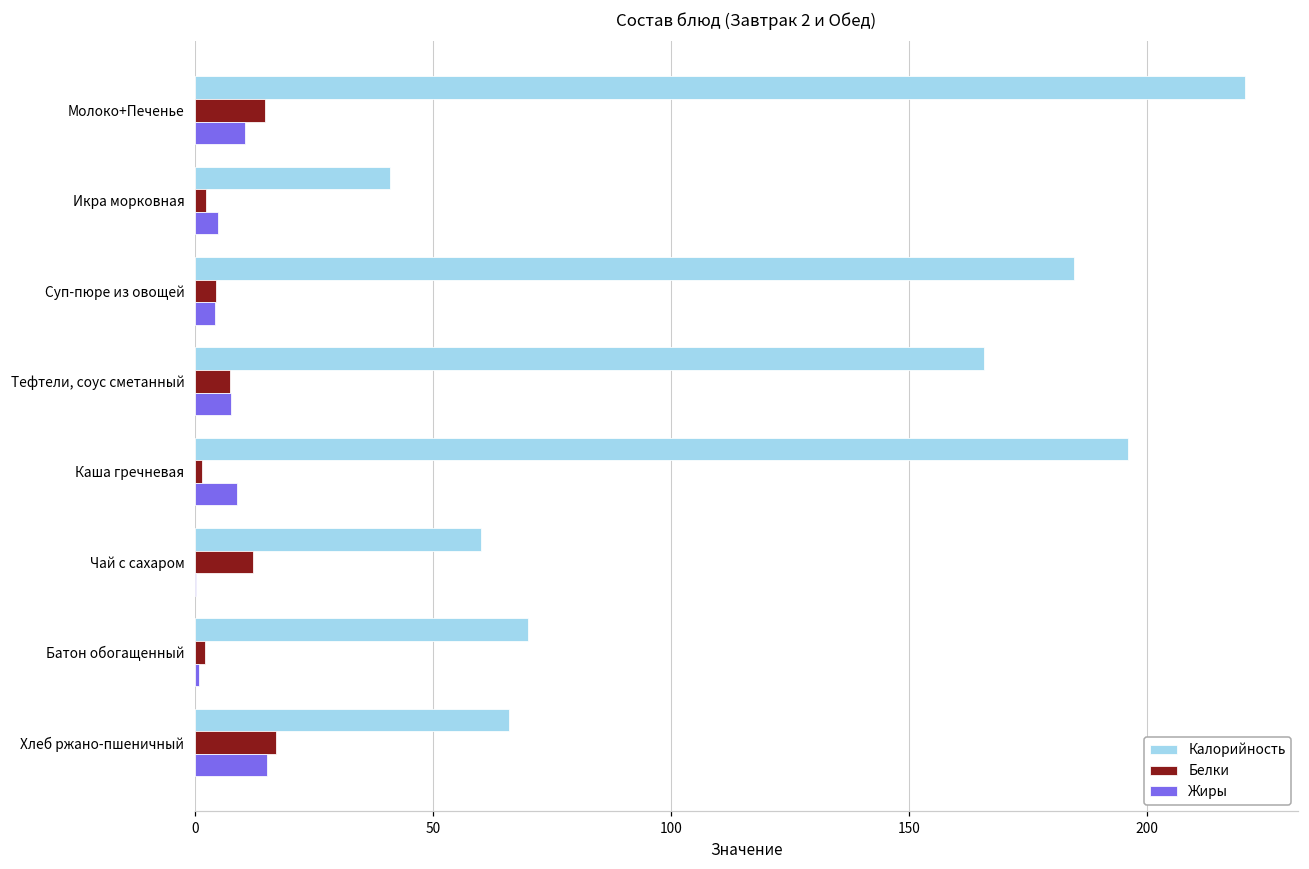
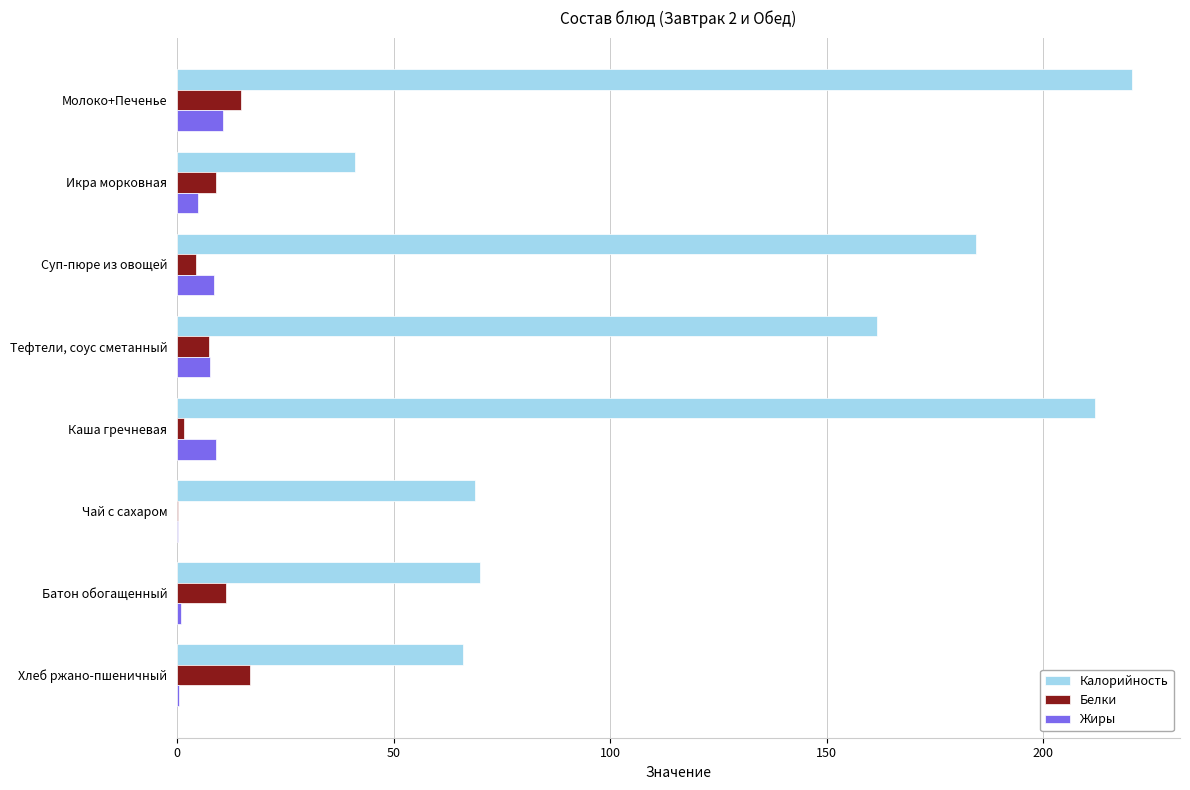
  {
    "Калорийность": {
      "Молоко+Печенье": 221,
      "Икра морковная": 41,
      "Суп-пюре из овощей": 185,
-     "Тефтели, соус сметанный": 166,
-     "Каша гречневая": 196,
-     "Чай с сахаром": 60,
+     "Тефтели, соус сметанный": 162,
+     "Каша гречневая": 212,
+     "Чай с сахаром": 69,
      "Батон обогащенный": 70,
      "Хлеб ржано-пшеничный": 66
    },
    "Белки": {
      "Молоко+Печенье": 15,
-     "Икра морковная": 2,
+     "Икра морковная": 9,
      "Суп-пюре из овощей": 4,
      "Тефтели, соус сметанный": 7,
      "Каша гречневая": 2,
-     "Чай с сахаром": 12,
-     "Батон обогащенный": 2,
+     "Чай с сахаром": 0,
+     "Батон обогащенный": 11,
      "Хлеб ржано-пшеничный": 17
    },
    "Жиры": {
      "Молоко+Печенье": 11,
      "Икра морковная": 5,
-     "Суп-пюре из овощей": 4,
+     "Суп-пюре из овощей": 9,
      "Тефтели, соус сметанный": 8,
      "Каша гречневая": 9,
      "Батон обогащенный": 1,
-     "Хлеб ржано-пшеничный": 15
+     "Хлеб ржано-пшеничный": 0
    }
  }
